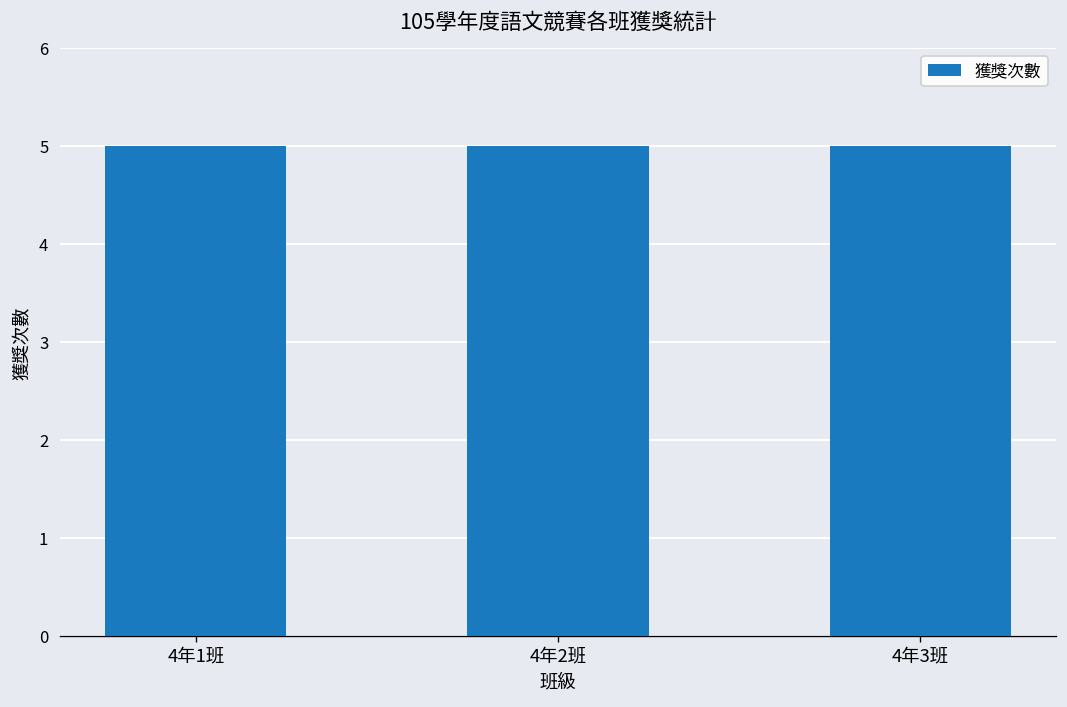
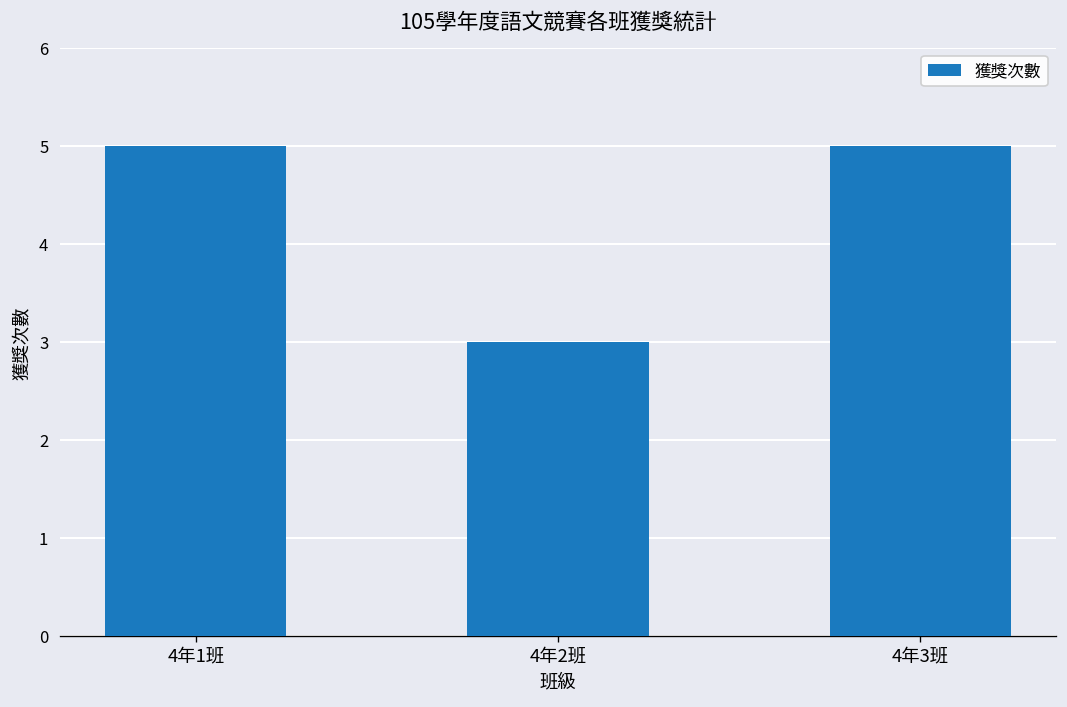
  {
    "4年1班": 5,
-   "4年2班": 5,
+   "4年2班": 3,
    "4年3班": 5
  }
